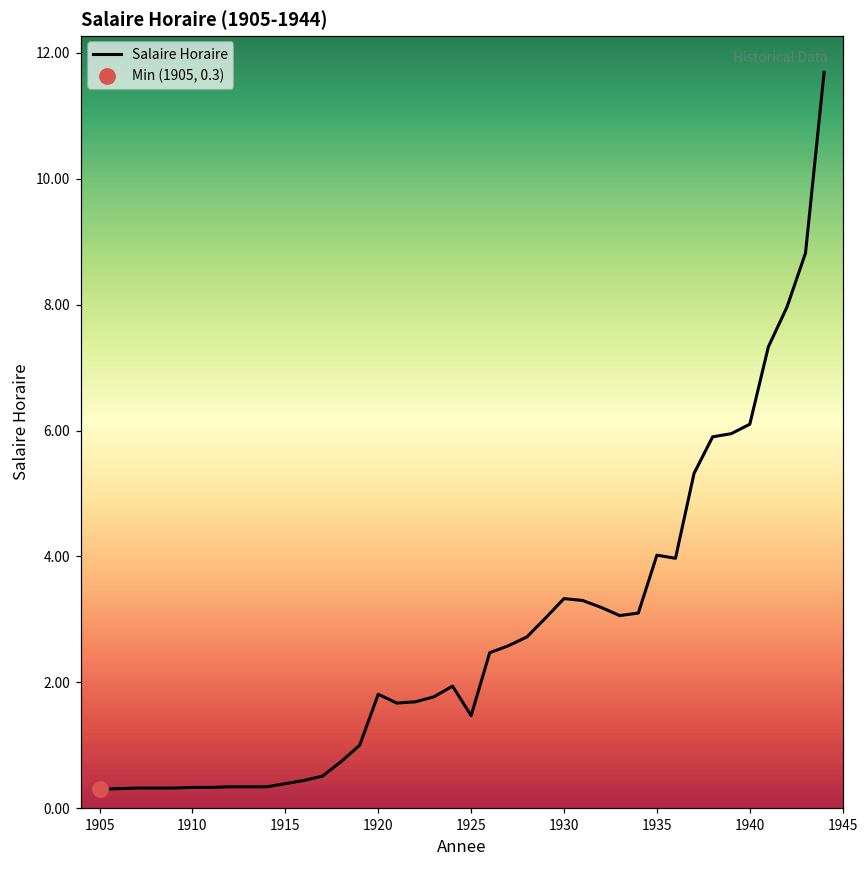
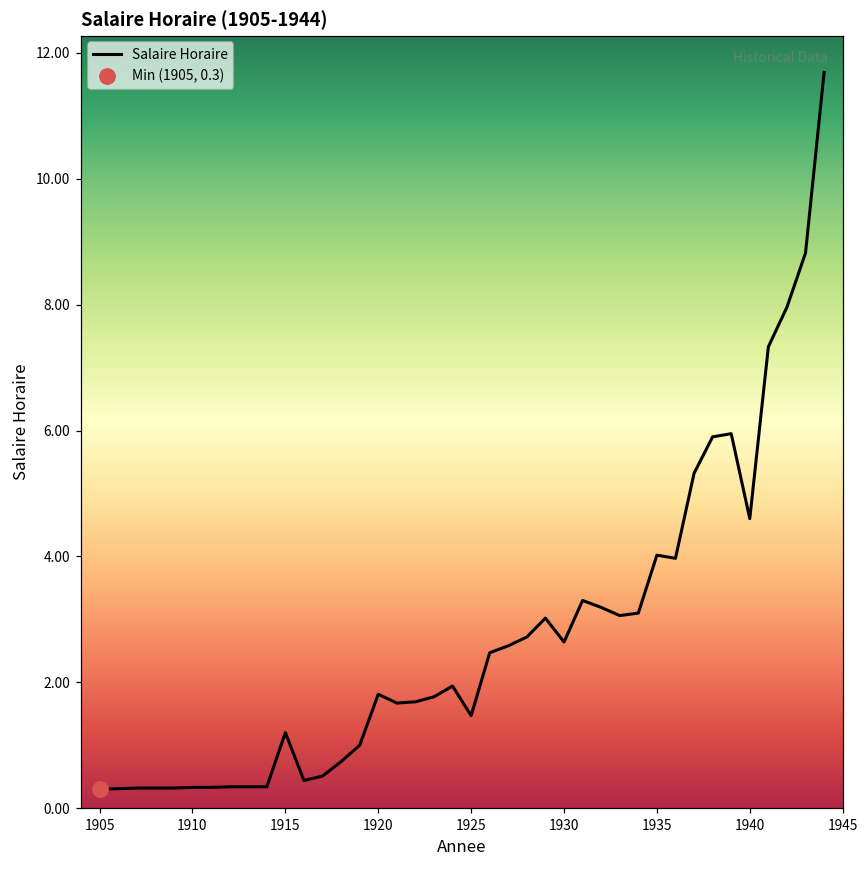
  {
    "Salaire Horaire": {
      "1910": 0.3,
-     "1915": 0.4,
+     "1915": 1.2,
      "1920": 1.8,
      "1925": 1.5,
-     "1930": 3.3,
+     "1930": 2.6,
      "1935": 4.0,
-     "1940": 6.1
+     "1940": 4.6
    }
  }
